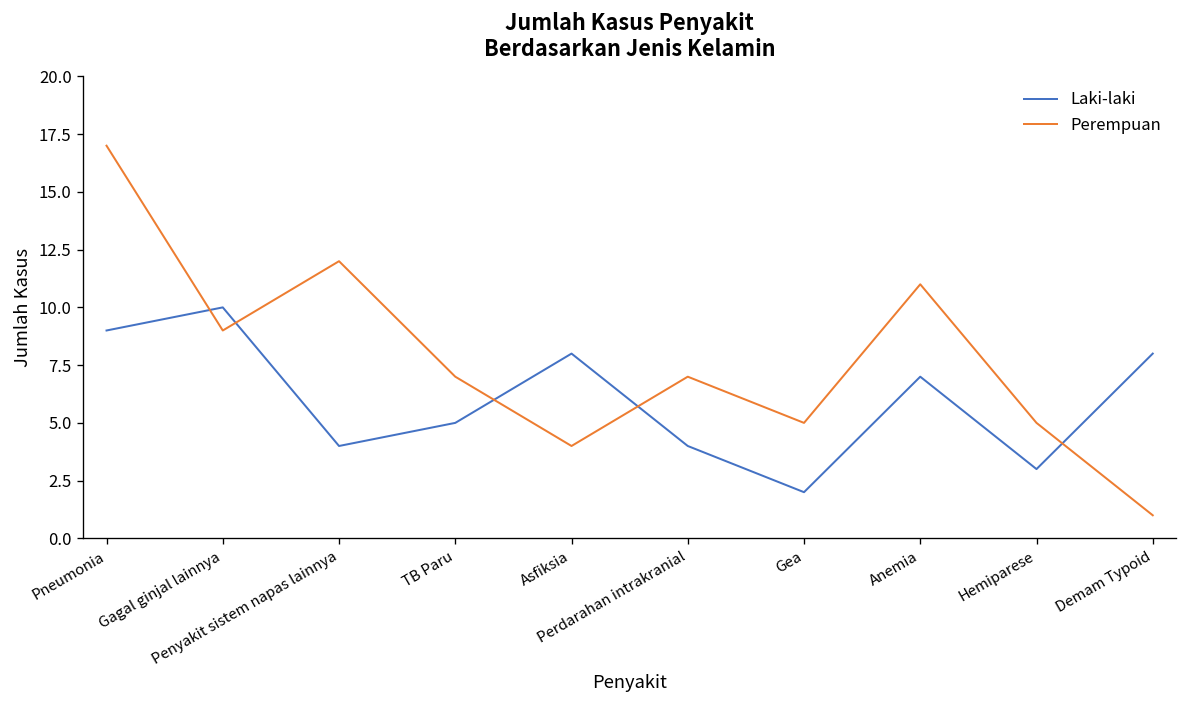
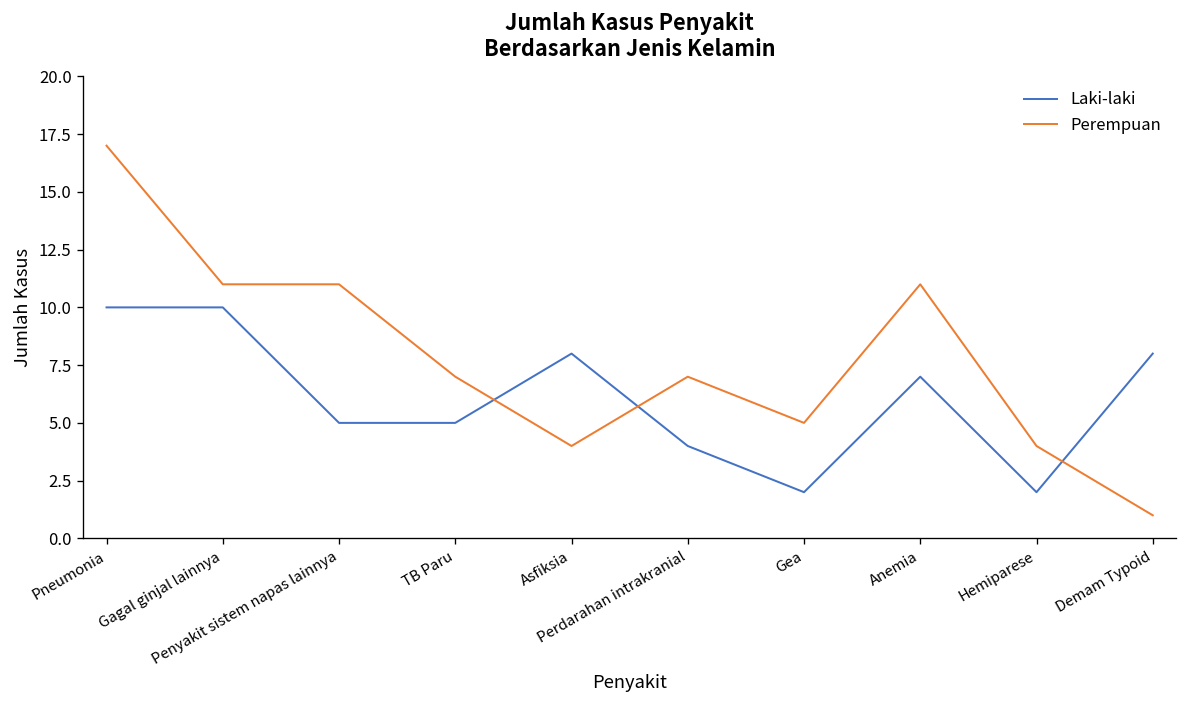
  {
    "Laki-laki": {
-     "Pneumonia": 9,
+     "Pneumonia": 10,
      "Gagal ginjal lainnya": 10,
-     "Penyakit sistem napas lainnya": 4,
+     "Penyakit sistem napas lainnya": 5,
      "TB Paru": 5,
      "Asfiksia": 8,
      "Perdarahan intrakranial": 4,
      "Gea": 2,
      "Anemia": 7,
-     "Hemiparese": 3,
+     "Hemiparese": 2,
      "Demam Typoid": 8
    },
    "Perempuan": {
      "Pneumonia": 17,
-     "Gagal ginjal lainnya": 9,
-     "Penyakit sistem napas lainnya": 12,
+     "Gagal ginjal lainnya": 11,
+     "Penyakit sistem napas lainnya": 11,
      "TB Paru": 7,
      "Asfiksia": 4,
      "Perdarahan intrakranial": 7,
      "Gea": 5,
      "Anemia": 11,
-     "Hemiparese": 5,
+     "Hemiparese": 4,
      "Demam Typoid": 1
    }
  }
